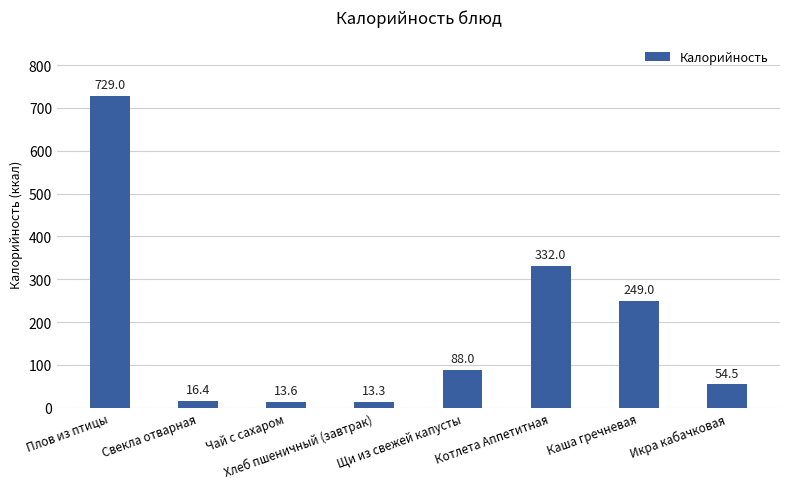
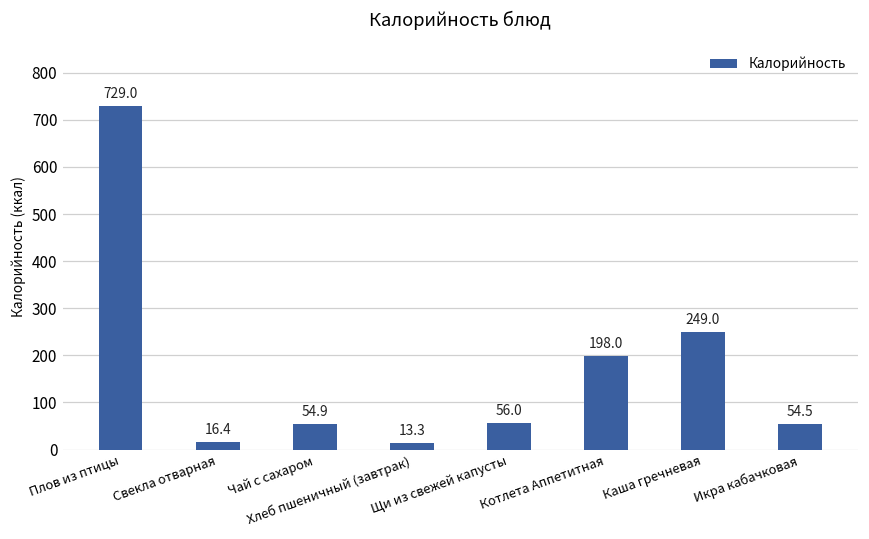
  {
    "Плов из птицы": 729.0,
    "Свекла отварная": 16.4,
-   "Чай с сахаром": 13.6,
+   "Чай с сахаром": 54.9,
    "Хлеб пшеничный (завтрак)": 13.3,
-   "Щи из свежей капусты": 88.0,
-   "Котлета Аппетитная": 332.0,
+   "Щи из свежей капусты": 56.0,
+   "Котлета Аппетитная": 198.0,
    "Каша гречневая": 249.0,
    "Икра кабачковая": 54.5
  }
